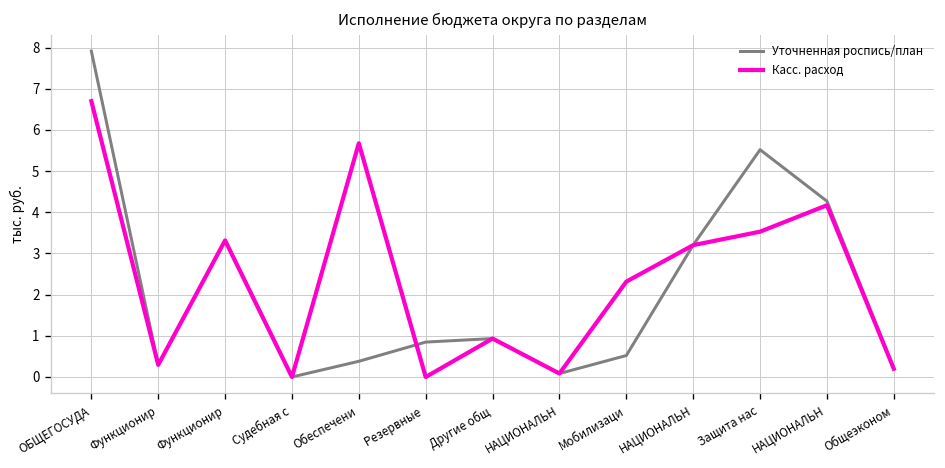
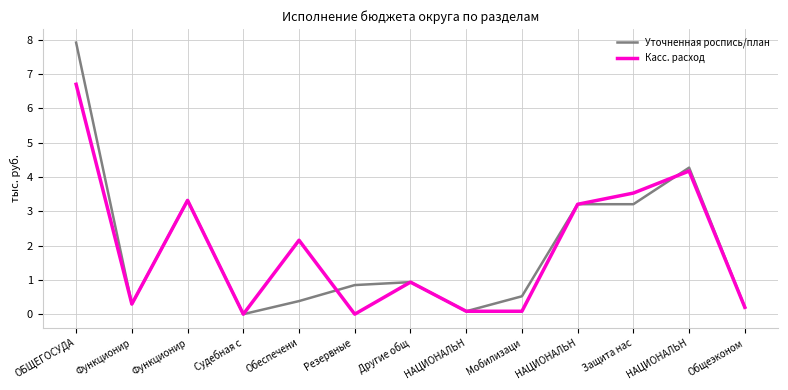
  {
    "Уточненная роспись/план": {
      "ОБЩЕГОСУДА": 7.9,
      "Обеспечени": 0.4,
      "Резервные": 0.8,
      "Мобилизаци": 0.5,
-     "Защита нас": 5.5
+     "Защита нас": 3.2
    },
    "Касс. расход": {
      "ОБЩЕГОСУДА": 6.7,
-     "Обеспечени": 5.7,
+     "Обеспечени": 2.2,
      "Резервные": 0.0,
-     "Мобилизаци": 2.3,
+     "Мобилизаци": 0.1,
      "Защита нас": 3.5
    }
  }
